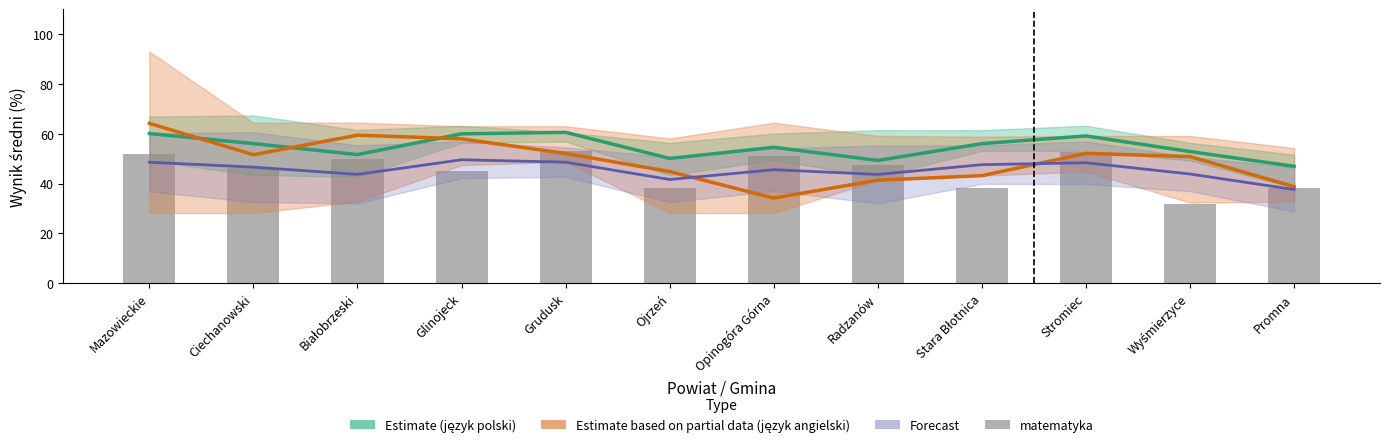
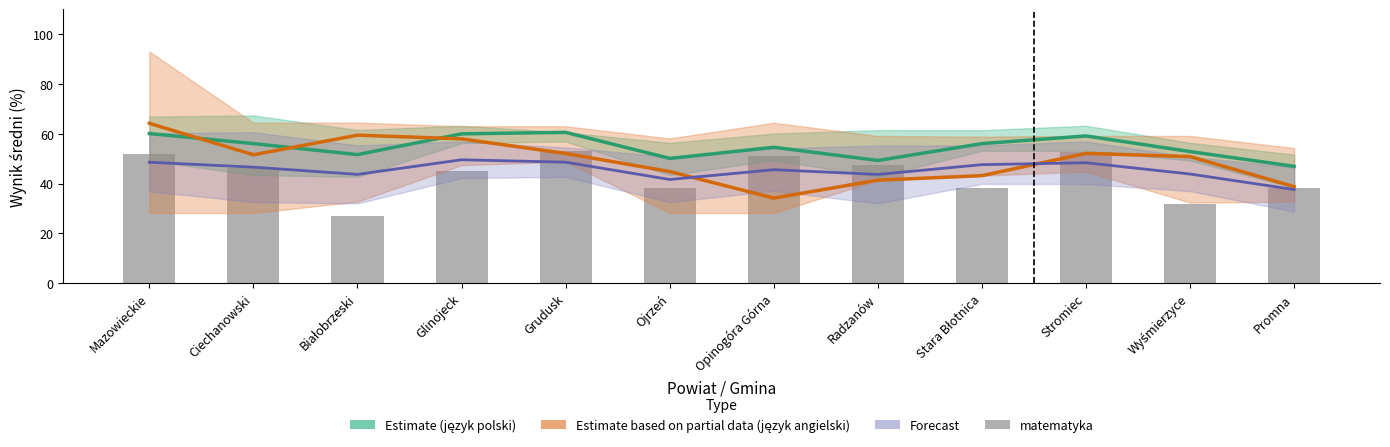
  {
    "matematyka": {
      "Mazowieckie": 52,
      "Ciechanowski": 46,
-     "Białobrzeski": 50,
+     "Białobrzeski": 27,
      "Glinojeck": 45,
      "Grudusk": 53,
      "Ojrzeń": 38,
      "Opinogóra Górna": 51,
      "Radzanów": 47,
      "Stara Błotnica": 38,
      "Stromiec": 53,
      "Wyśmierzyce": 32,
      "Promna": 38
    }
  }
